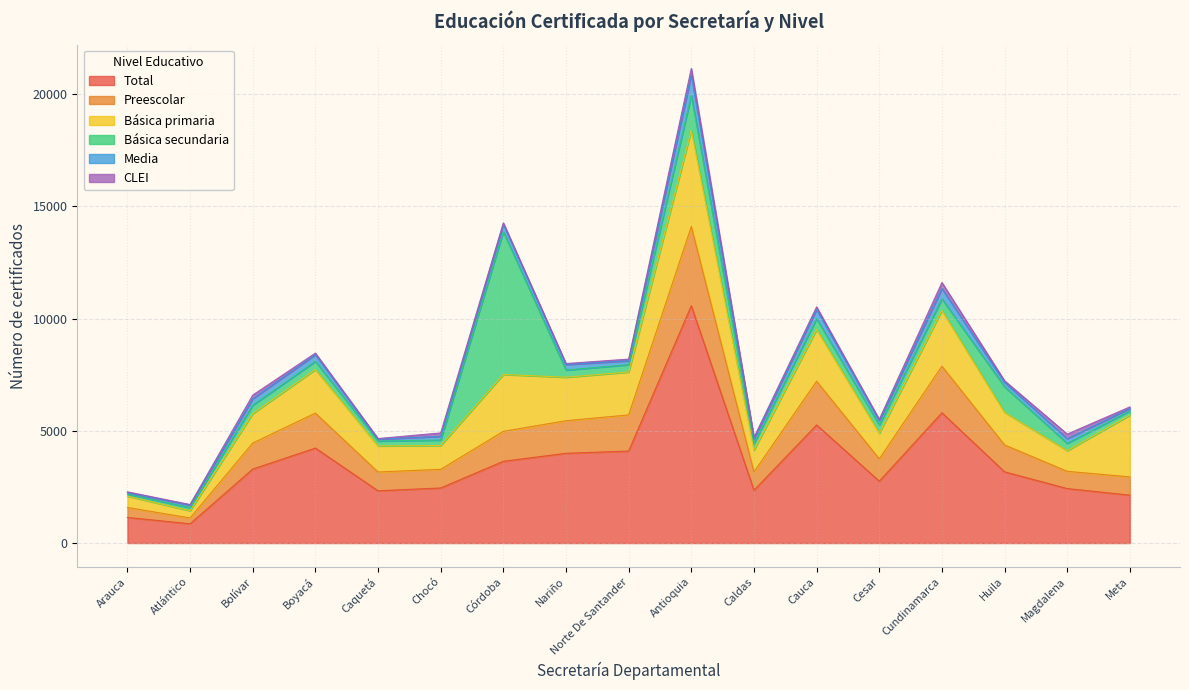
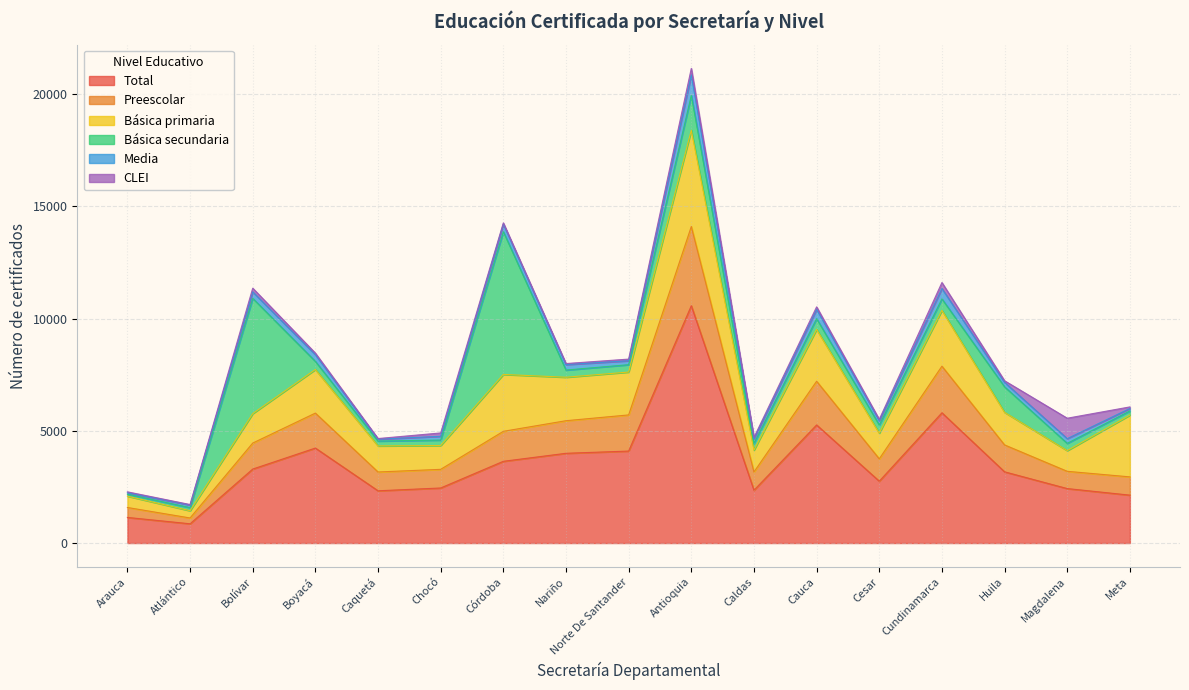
  {
    "Básica primaria": {
      "Atlántico": 300,
      "Bolívar": 1300,
      "Boyacá": 1900,
      "Caquetá": 1200,
      "Chocó": 1100,
      "Córdoba": 2500,
      "Nariño": 1900,
      "Norte De Santander": 1900,
      "Antioquia": 4300,
      "Caldas": 1000,
      "Cauca": 2300,
      "Cesar": 1100,
      "Cundinamarca": 2500,
      "Huila": 1500,
      "Magdalena": 900,
      "Meta": 2800
    },
    "Básica secundaria": {
      "Atlántico": 100,
-     "Bolívar": 400,
+     "Bolívar": 5100,
      "Boyacá": 400,
      "Chocó": 200,
      "Córdoba": 6400,
      "Nariño": 300,
      "Norte De Santander": 300,
      "Antioquia": 1600,
      "Caldas": 300,
      "Cauca": 500,
      "Cesar": 400,
      "Cundinamarca": 500,
      "Huila": 1100,
      "Magdalena": 300
    },
    "Media": {
      "Bolívar": 300,
      "Chocó": 200,
      "Antioquia": 900,
      "Cauca": 400,
      "Cundinamarca": 500,
      "Magdalena": 200
    },
    "CLEI": {
      "Bolívar": 200,
      "Chocó": 100,
      "Antioquia": 300,
      "Cauca": 100,
      "Cundinamarca": 300,
-     "Magdalena": 200
+     "Magdalena": 900
    }
  }
